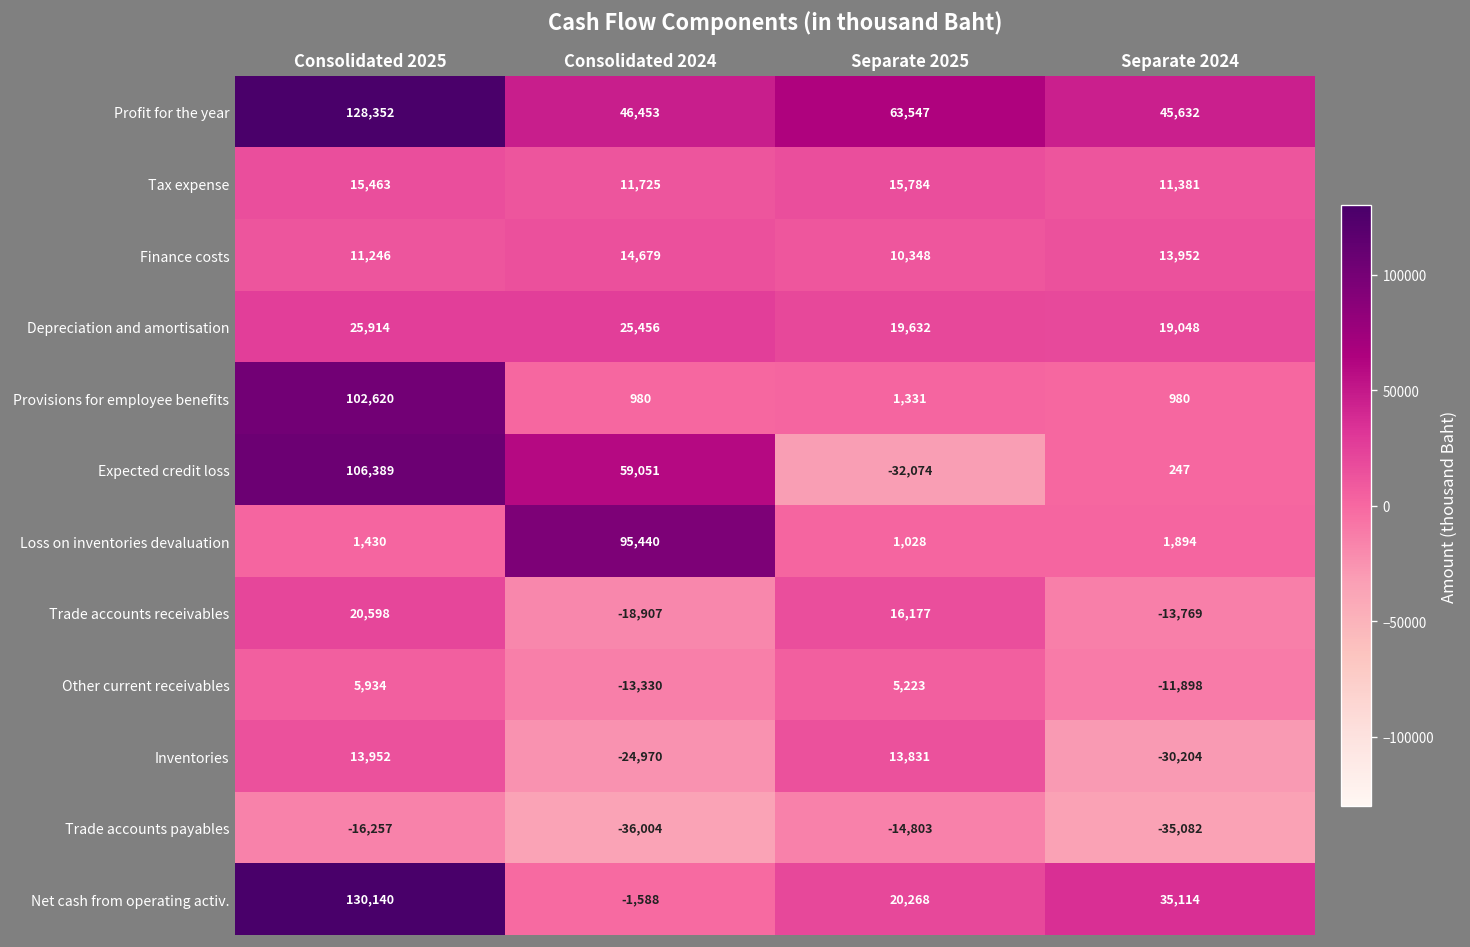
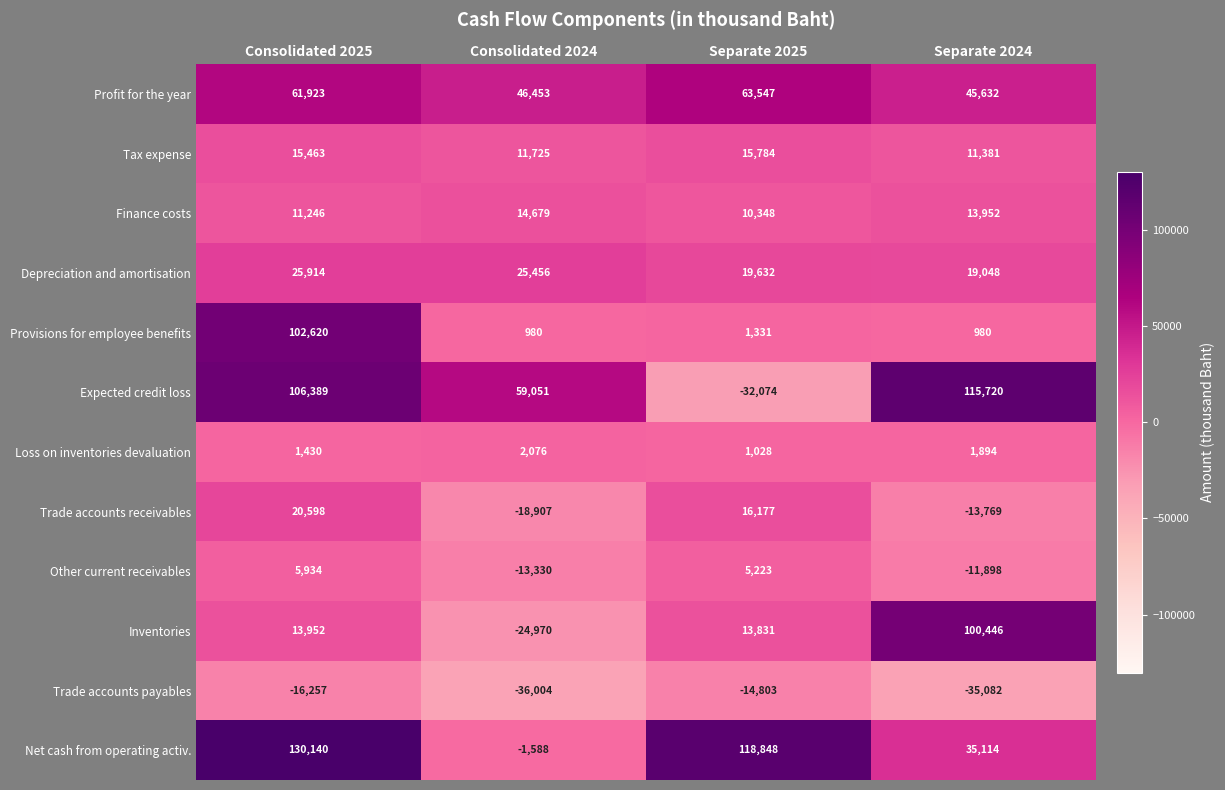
  {
    "Profit for the year": {
-     "Consolidated 2025": "128,352",
+     "Consolidated 2025": "61,923",
      "Consolidated 2024": "46,453",
      "Separate 2025": "63,547",
      "Separate 2024": "45,632"
    },
    "Tax expense": {
      "Consolidated 2025": "15,463",
      "Consolidated 2024": "11,725",
      "Separate 2025": "15,784",
      "Separate 2024": "11,381"
    },
    "Finance costs": {
      "Consolidated 2025": "11,246",
      "Consolidated 2024": "14,679",
      "Separate 2025": "10,348",
      "Separate 2024": "13,952"
    },
    "Depreciation and amortisation": {
      "Consolidated 2025": "25,914",
      "Consolidated 2024": "25,456",
      "Separate 2025": "19,632",
      "Separate 2024": "19,048"
    },
    "Provisions for employee benefits": {
      "Consolidated 2025": "102,620",
      "Consolidated 2024": "980",
      "Separate 2025": "1,331",
      "Separate 2024": "980"
    },
    "Expected credit loss": {
      "Consolidated 2025": "106,389",
      "Consolidated 2024": "59,051",
      "Separate 2025": "-32,074",
-     "Separate 2024": "247"
+     "Separate 2024": "115,720"
    },
    "Loss on inventories devaluation": {
      "Consolidated 2025": "1,430",
-     "Consolidated 2024": "95,440",
+     "Consolidated 2024": "2,076",
      "Separate 2025": "1,028",
      "Separate 2024": "1,894"
    },
    "Trade accounts receivables": {
      "Consolidated 2025": "20,598",
      "Consolidated 2024": "-18,907",
      "Separate 2025": "16,177",
      "Separate 2024": "-13,769"
    },
    "Other current receivables": {
      "Consolidated 2025": "5,934",
      "Consolidated 2024": "-13,330",
      "Separate 2025": "5,223",
      "Separate 2024": "-11,898"
    },
    "Inventories": {
      "Consolidated 2025": "13,952",
      "Consolidated 2024": "-24,970",
      "Separate 2025": "13,831",
-     "Separate 2024": "-30,204"
+     "Separate 2024": "100,446"
    },
    "Trade accounts payables": {
      "Consolidated 2025": "-16,257",
      "Consolidated 2024": "-36,004",
      "Separate 2025": "-14,803",
      "Separate 2024": "-35,082"
    },
    "Net cash from operating activ.": {
      "Consolidated 2025": "130,140",
      "Consolidated 2024": "-1,588",
-     "Separate 2025": "20,268",
+     "Separate 2025": "118,848",
      "Separate 2024": "35,114"
    }
  }
